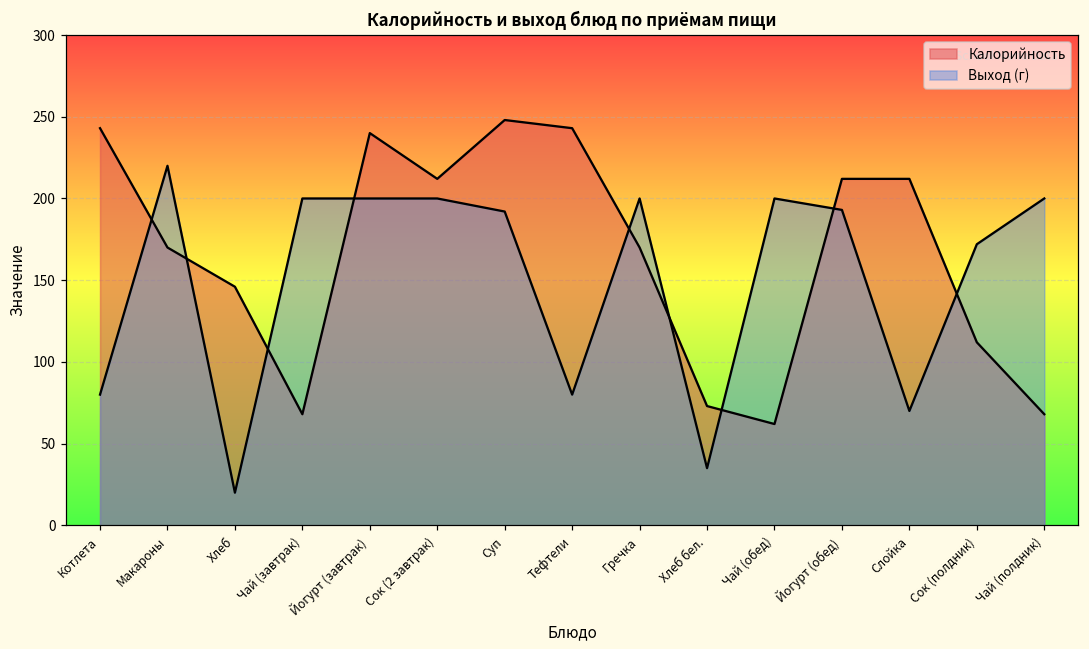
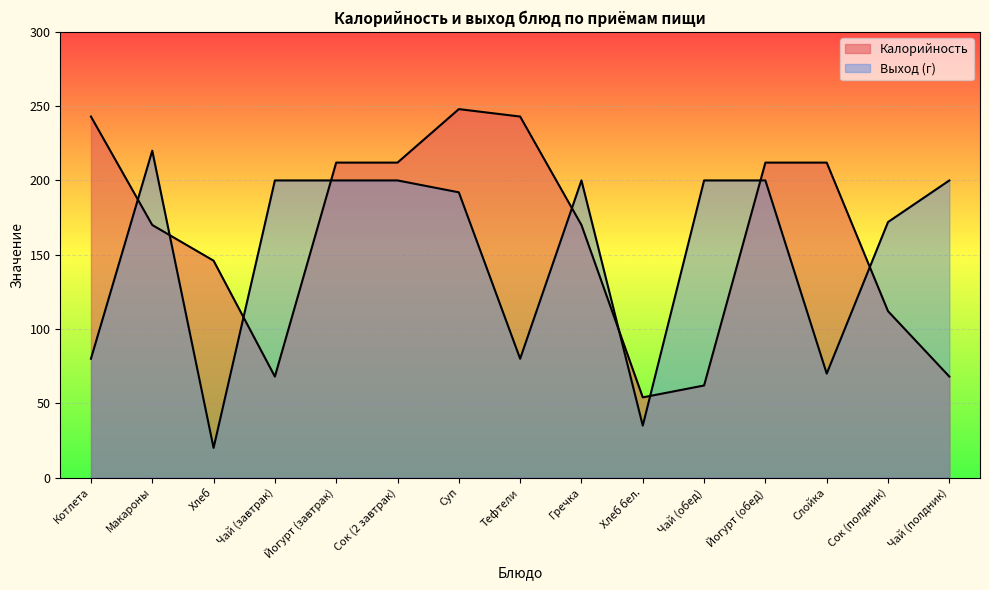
  {
    "Калорийность": {
      "Котлета": 243,
      "Макароны": 170,
      "Хлеб": 146,
      "Чай (завтрак)": 68,
-     "Йогурт (завтрак)": 240,
+     "Йогурт (завтрак)": 212,
      "Сок (2 завтрак)": 212,
      "Суп": 248,
      "Тефтели": 243,
      "Гречка": 170,
-     "Хлеб бел.": 73,
+     "Хлеб бел.": 54,
      "Чай (обед)": 62,
      "Йогурт (обед)": 212,
      "Слойка": 212,
      "Сок (полдник)": 112,
      "Чай (полдник)": 68
    },
    "Выход (г)": {
      "Котлета": 80,
      "Макароны": 220,
      "Хлеб": 20,
      "Чай (завтрак)": 200,
      "Йогурт (завтрак)": 200,
      "Сок (2 завтрак)": 200,
      "Суп": 192,
      "Тефтели": 80,
      "Гречка": 200,
      "Хлеб бел.": 35,
      "Чай (обед)": 200,
-     "Йогурт (обед)": 193,
+     "Йогурт (обед)": 200,
      "Слойка": 70,
      "Сок (полдник)": 172,
      "Чай (полдник)": 200
    }
  }
